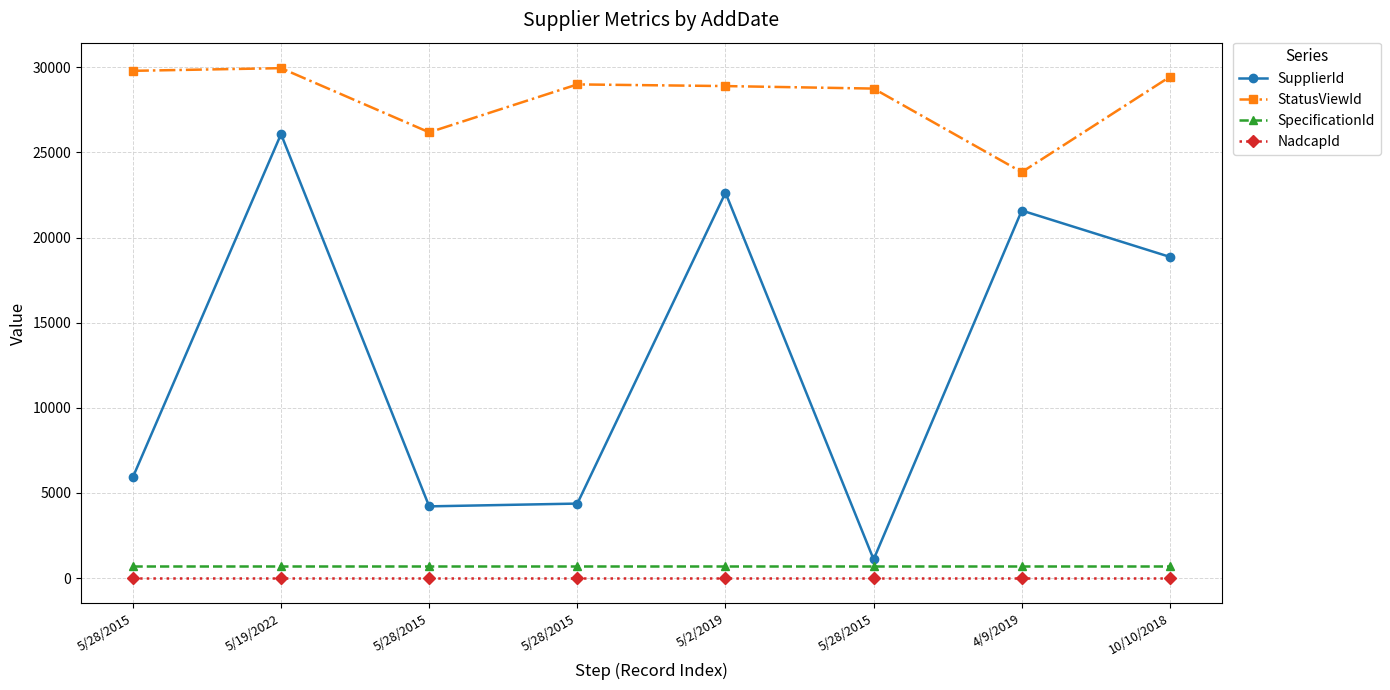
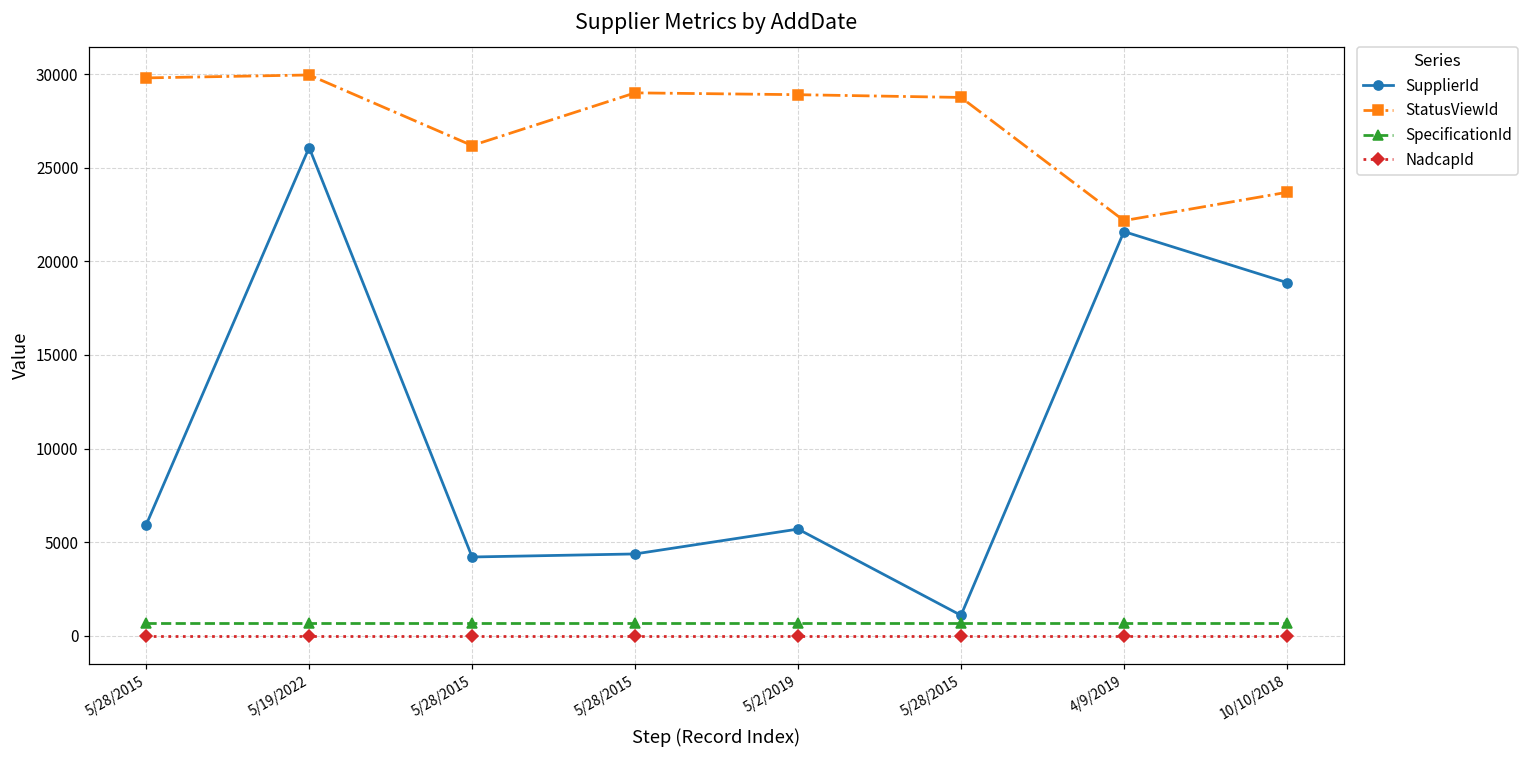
  {
    "SupplierId": {
      "5/19/2022": 26100,
-     "5/2/2019": 22600,
+     "5/2/2019": 5700,
      "4/9/2019": 21600,
      "10/10/2018": 18900
    },
    "StatusViewId": {
      "5/19/2022": 30000,
      "5/2/2019": 28900,
-     "4/9/2019": 23800,
-     "10/10/2018": 29400
+     "4/9/2019": 22200,
+     "10/10/2018": 23700
    },
    "SpecificationId": {
      "5/19/2022": 700,
      "5/2/2019": 700,
      "4/9/2019": 700,
      "10/10/2018": 700
    },
    "NadcapId": {
      "5/19/2022": 0,
      "5/2/2019": 0,
      "4/9/2019": 0,
      "10/10/2018": 0
    }
  }
